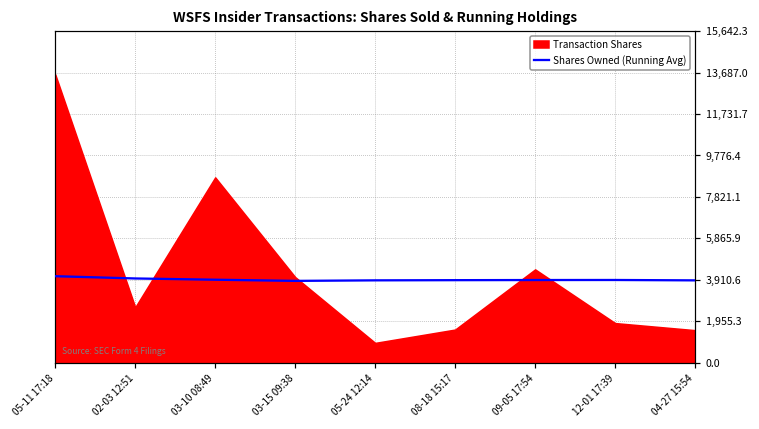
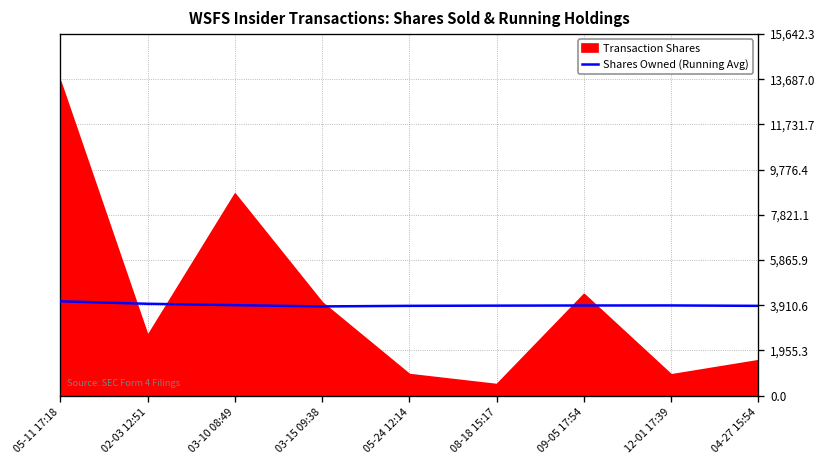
  {
    "Shares Owned (Running Avg)": {
      "05-11 17:18": "4,100",
      "02-03 12:51": "4,000",
      "03-10 08:49": "3,900",
      "03-15 09:38": "3,900",
      "05-24 12:14": "3,900",
      "08-18 15:17": "3,900",
      "09-05 17:54": "3,900",
      "12-01 17:39": "3,900",
      "04-27 15:54": "3,900"
    },
    "Transaction Shares": {
      "05-11 17:18": "13,600",
      "02-03 12:51": "2,600",
      "03-10 08:49": "8,700",
      "03-15 09:38": "4,000",
      "05-24 12:14": "900",
-     "08-18 15:17": "1,600",
+     "08-18 15:17": "500",
      "09-05 17:54": "4,400",
-     "12-01 17:39": "1,900",
+     "12-01 17:39": "900",
      "04-27 15:54": "1,500"
    }
  }
